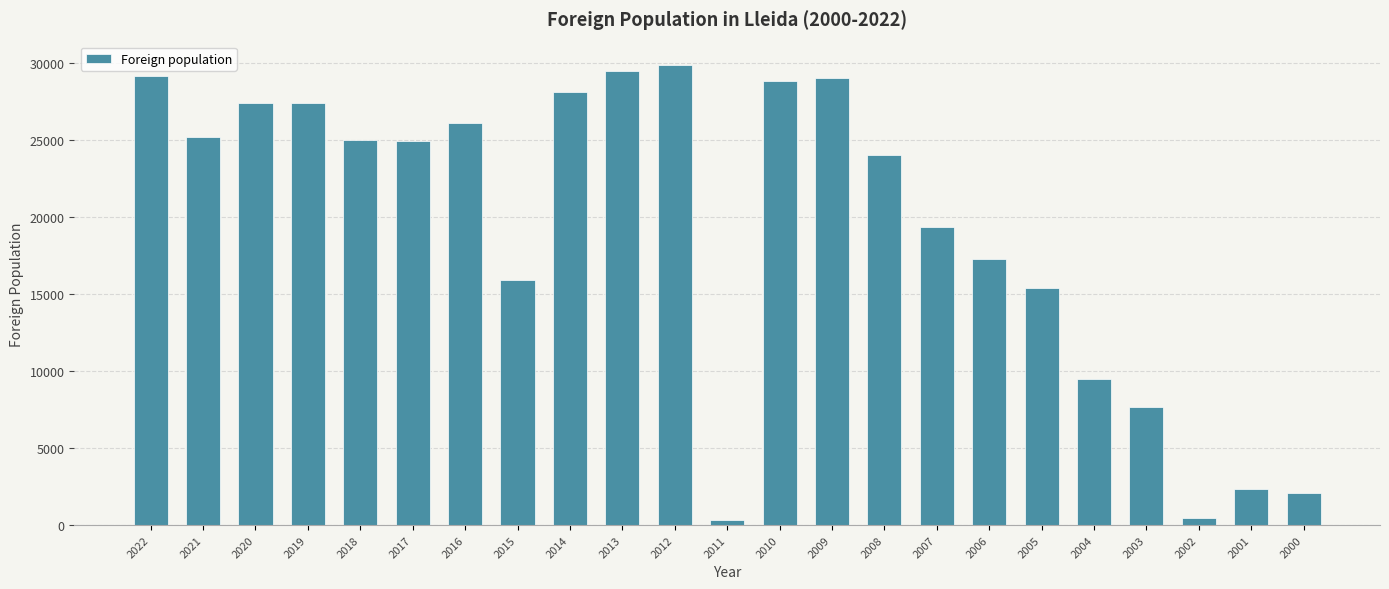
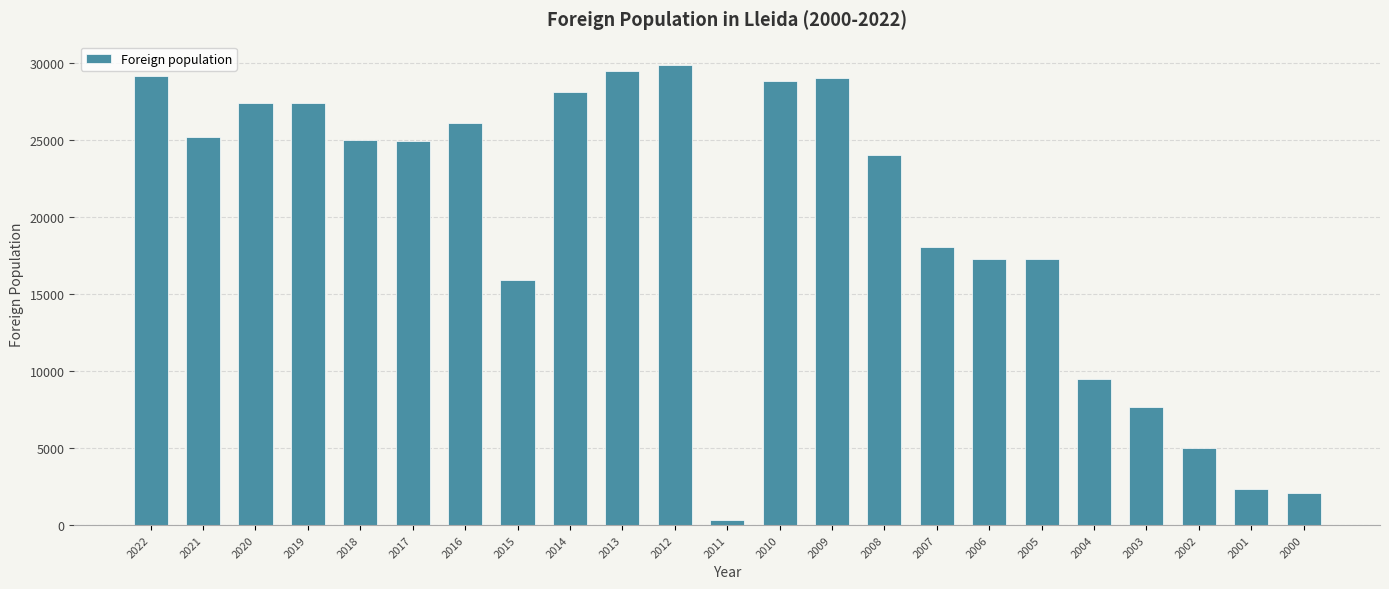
  {
    "2022": 29100,
    "2021": 25200,
    "2020": 27400,
    "2019": 27400,
    "2018": 25000,
    "2017": 24900,
    "2016": 26100,
    "2015": 15900,
    "2014": 28100,
    "2013": 29500,
    "2012": 29900,
    "2011": 300,
    "2010": 28800,
    "2009": 29000,
    "2008": 24000,
-   "2007": 19400,
+   "2007": 18100,
    "2006": 17200,
-   "2005": 15400,
+   "2005": 17300,
    "2004": 9500,
    "2003": 7700,
-   "2002": 400,
+   "2002": 5000,
    "2001": 2300,
    "2000": 2100
  }
